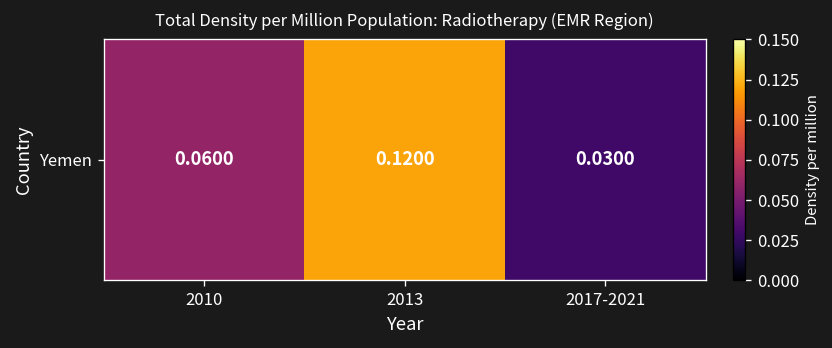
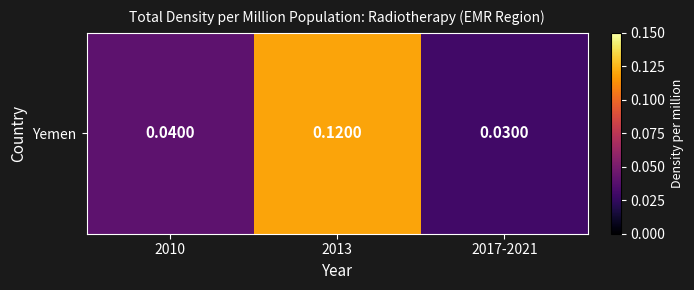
  {
    "Yemen": {
-     "2010": 0.0600,
+     "2010": 0.0400,
      "2013": 0.1200,
      "2017-2021": 0.0300
    }
  }
